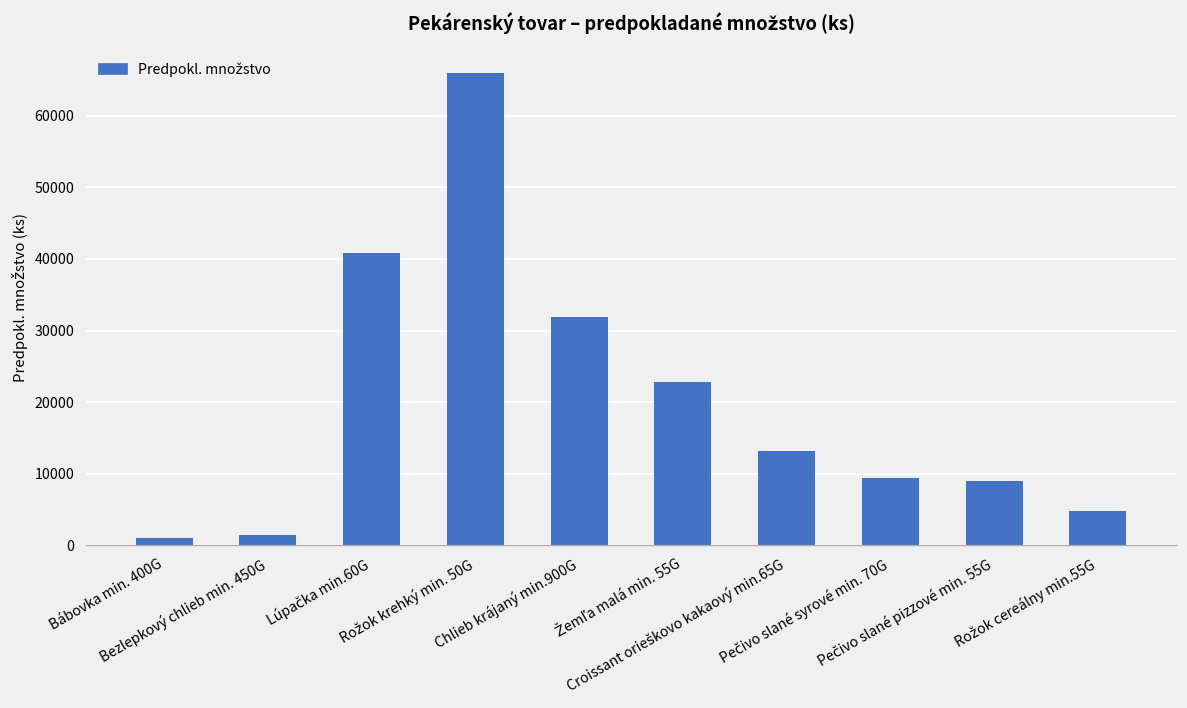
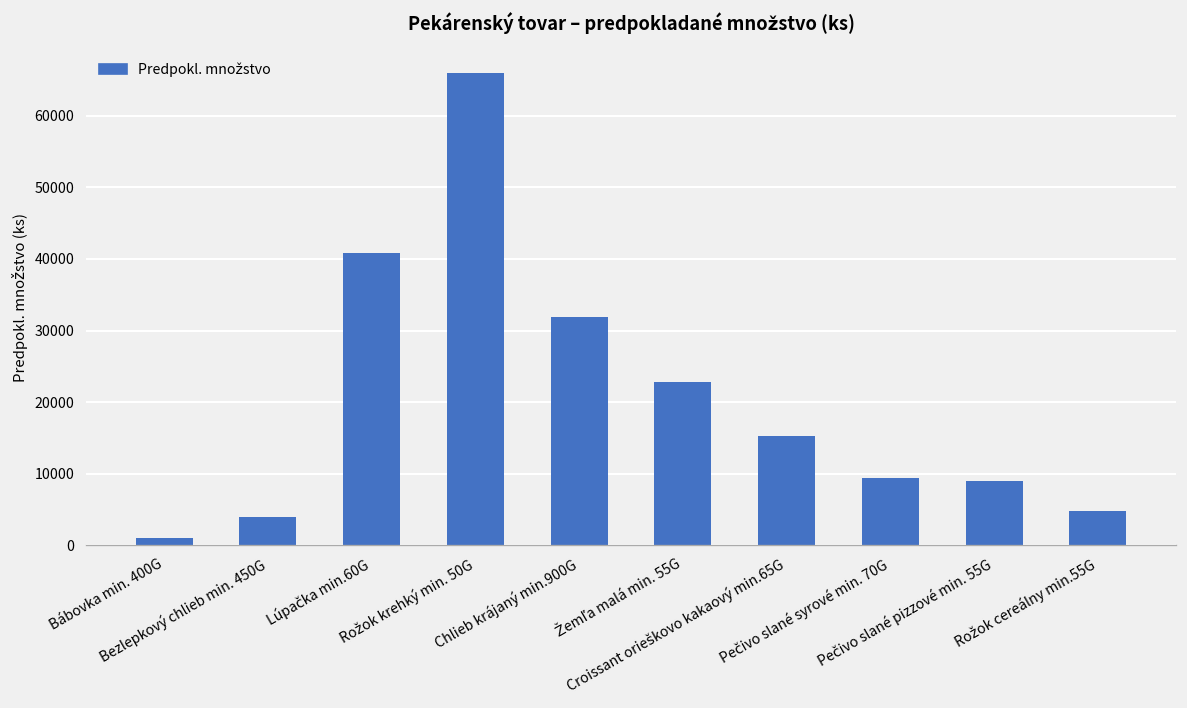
  {
    "Bábovka min. 400G": 1000,
-   "Bezlepkový chlieb min. 450G": 2000,
+   "Bezlepkový chlieb min. 450G": 4000,
    "Lúpačka min.60G": 41000,
    "Rožok krehký min. 50G": 66000,
    "Chlieb krájaný min.900G": 32000,
    "Žemľa malá min. 55G": 23000,
-   "Croissant orieškovo kakaový min.65G": 13000,
+   "Croissant orieškovo kakaový min.65G": 15000,
    "Pečivo slané syrové min. 70G": 9000,
    "Pečivo slané pizzové min. 55G": 9000,
    "Rožok cereálny min.55G": 5000
  }
